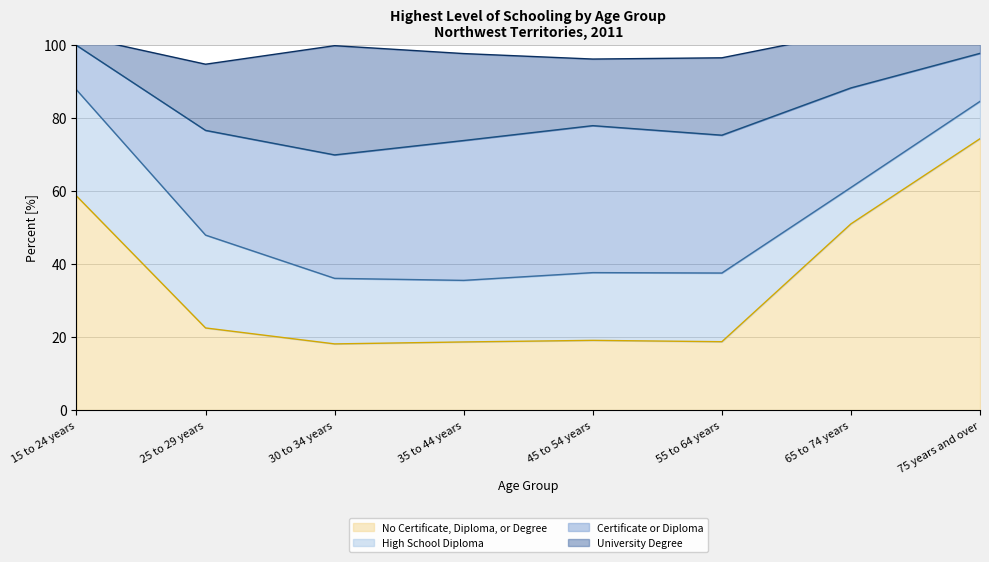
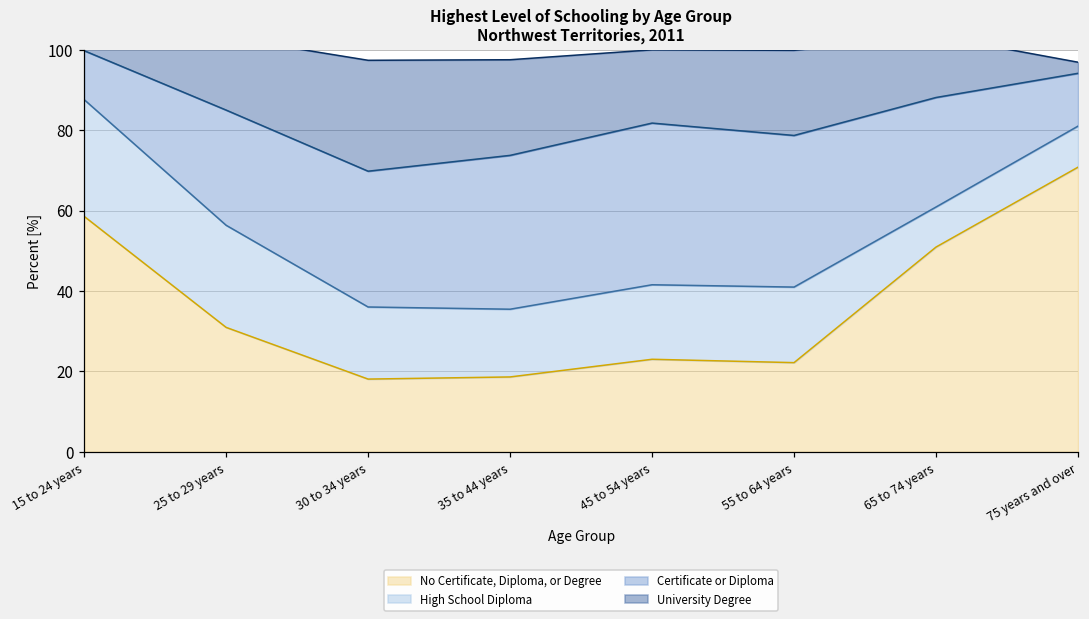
  {
    "No Certificate, Diploma, or Degree": {
      "15 to 24 years": 59,
-     "25 to 29 years": 22,
+     "25 to 29 years": 31,
      "30 to 34 years": 18,
      "35 to 44 years": 19,
-     "45 to 54 years": 19,
-     "55 to 64 years": 19,
+     "45 to 54 years": 23,
+     "55 to 64 years": 22,
      "65 to 74 years": 51,
-     "75 years and over": 74
+     "75 years and over": 71
    },
    "University Degree": {
-     "30 to 34 years": 30,
+     "30 to 34 years": 28,
      "35 to 44 years": 24,
      "45 to 54 years": 18,
      "55 to 64 years": 21,
      "75 years and over": 3
    }
  }
